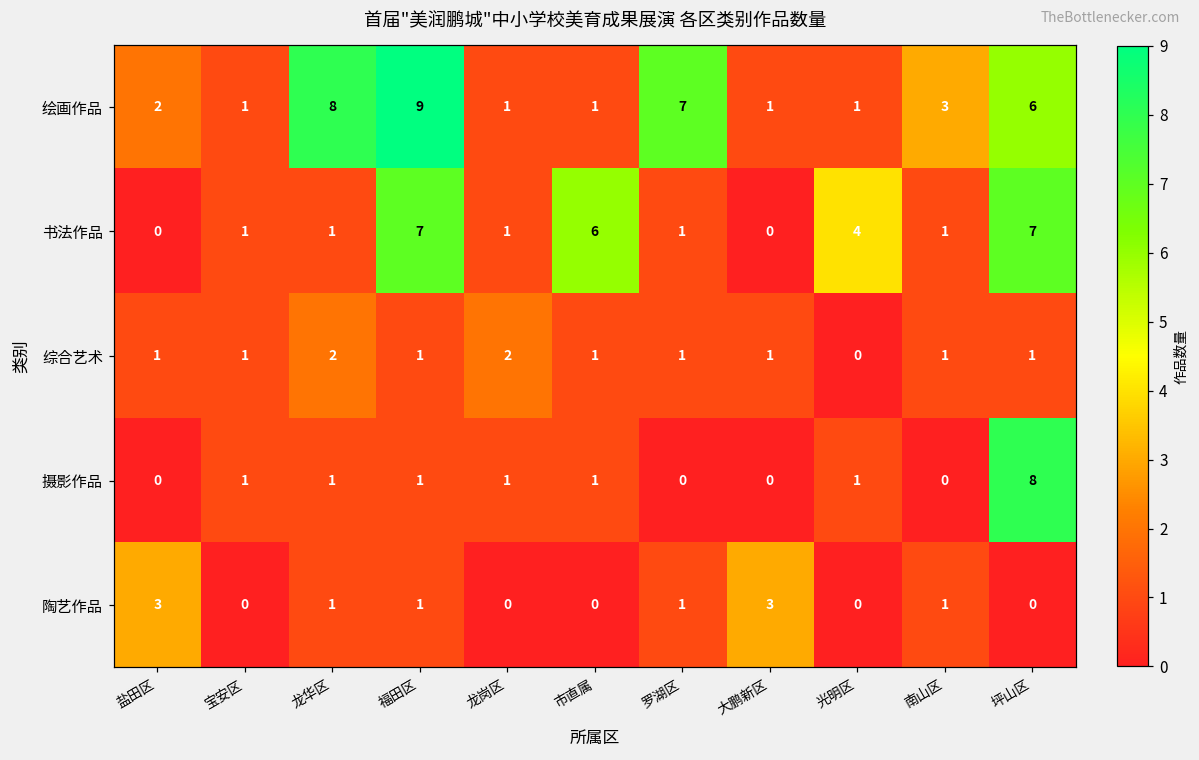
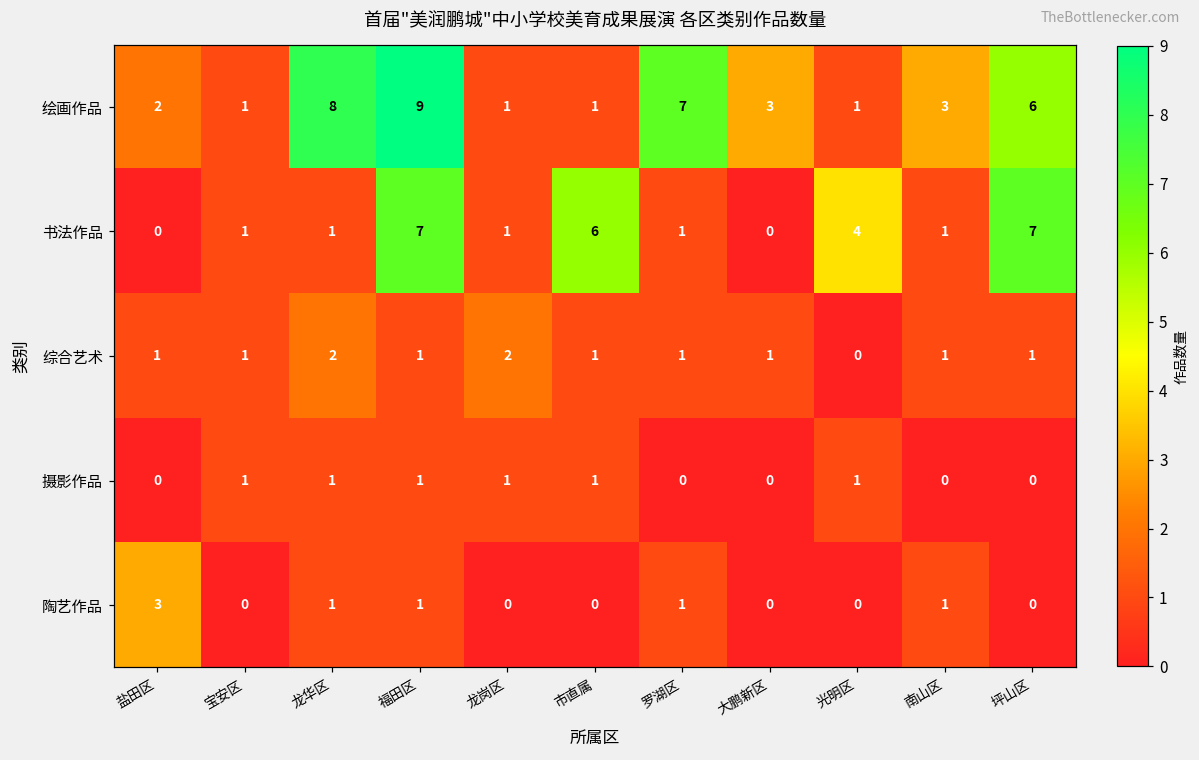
  {
    "绘画作品": {
      "盐田区": 2,
      "宝安区": 1,
      "龙华区": 8,
      "福田区": 9,
      "龙岗区": 1,
      "市直属": 1,
      "罗湖区": 7,
-     "大鹏新区": 1,
+     "大鹏新区": 3,
      "光明区": 1,
      "南山区": 3,
      "坪山区": 6
    },
    "书法作品": {
      "盐田区": 0,
      "宝安区": 1,
      "龙华区": 1,
      "福田区": 7,
      "龙岗区": 1,
      "市直属": 6,
      "罗湖区": 1,
      "大鹏新区": 0,
      "光明区": 4,
      "南山区": 1,
      "坪山区": 7
    },
    "综合艺术": {
      "盐田区": 1,
      "宝安区": 1,
      "龙华区": 2,
      "福田区": 1,
      "龙岗区": 2,
      "市直属": 1,
      "罗湖区": 1,
      "大鹏新区": 1,
      "光明区": 0,
      "南山区": 1,
      "坪山区": 1
    },
    "摄影作品": {
      "盐田区": 0,
      "宝安区": 1,
      "龙华区": 1,
      "福田区": 1,
      "龙岗区": 1,
      "市直属": 1,
      "罗湖区": 0,
      "大鹏新区": 0,
      "光明区": 1,
      "南山区": 0,
-     "坪山区": 8
+     "坪山区": 0
    },
    "陶艺作品": {
      "盐田区": 3,
      "宝安区": 0,
      "龙华区": 1,
      "福田区": 1,
      "龙岗区": 0,
      "市直属": 0,
      "罗湖区": 1,
-     "大鹏新区": 3,
+     "大鹏新区": 0,
      "光明区": 0,
      "南山区": 1,
      "坪山区": 0
    }
  }
